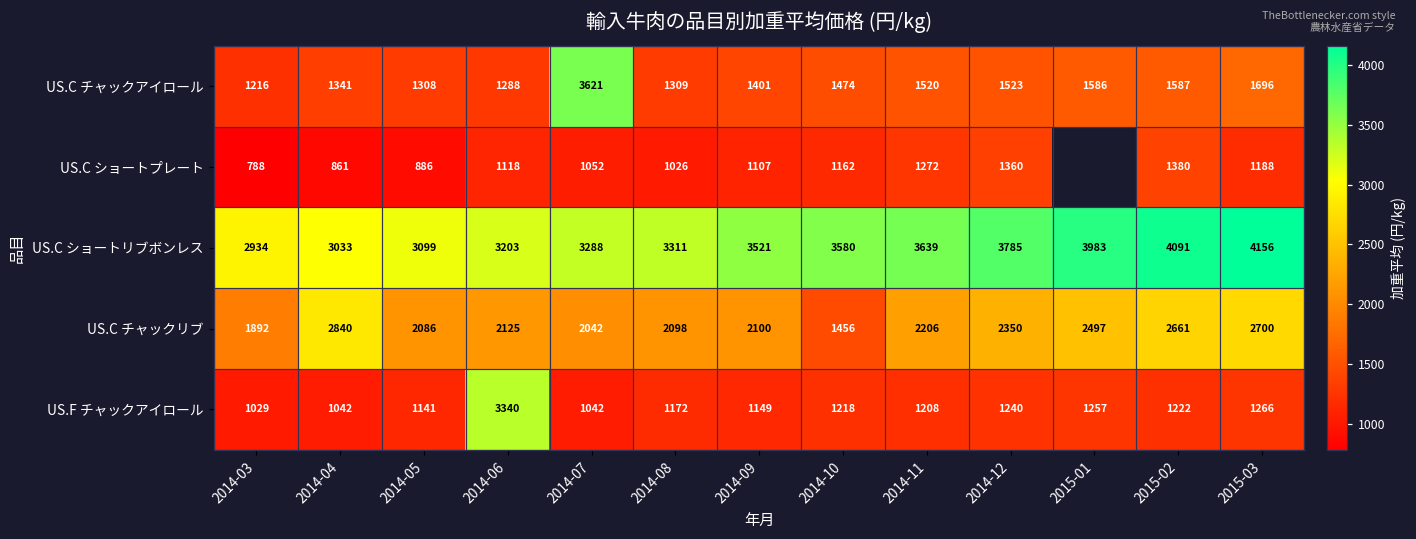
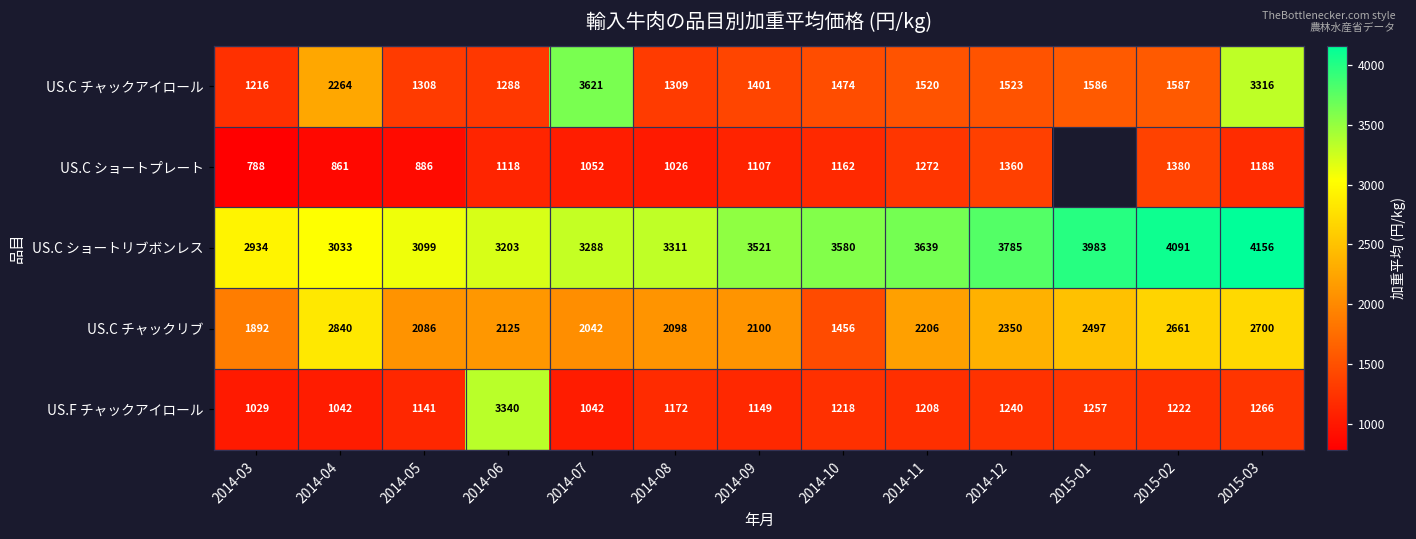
  {
    "US.C チャックアイロール": {
      "2014-03": 1216,
-     "2014-04": 1341,
+     "2014-04": 2264,
      "2014-05": 1308,
      "2014-06": 1288,
      "2014-07": 3621,
      "2014-08": 1309,
      "2014-09": 1401,
      "2014-10": 1474,
      "2014-11": 1520,
      "2014-12": 1523,
      "2015-01": 1586,
      "2015-02": 1587,
-     "2015-03": 1696
+     "2015-03": 3316
    },
    "US.C ショートプレート": {
      "2014-03": 788,
      "2014-04": 861,
      "2014-05": 886,
      "2014-06": 1118,
      "2014-07": 1052,
      "2014-08": 1026,
      "2014-09": 1107,
      "2014-10": 1162,
      "2014-11": 1272,
      "2014-12": 1360,
      "2015-02": 1380,
      "2015-03": 1188
    },
    "US.C ショートリブボンレス": {
      "2014-03": 2934,
      "2014-04": 3033,
      "2014-05": 3099,
      "2014-06": 3203,
      "2014-07": 3288,
      "2014-08": 3311,
      "2014-09": 3521,
      "2014-10": 3580,
      "2014-11": 3639,
      "2014-12": 3785,
      "2015-01": 3983,
      "2015-02": 4091,
      "2015-03": 4156
    },
    "US.C チャックリブ": {
      "2014-03": 1892,
      "2014-04": 2840,
      "2014-05": 2086,
      "2014-06": 2125,
      "2014-07": 2042,
      "2014-08": 2098,
      "2014-09": 2100,
      "2014-10": 1456,
      "2014-11": 2206,
      "2014-12": 2350,
      "2015-01": 2497,
      "2015-02": 2661,
      "2015-03": 2700
    },
    "US.F チャックアイロール": {
      "2014-03": 1029,
      "2014-04": 1042,
      "2014-05": 1141,
      "2014-06": 3340,
      "2014-07": 1042,
      "2014-08": 1172,
      "2014-09": 1149,
      "2014-10": 1218,
      "2014-11": 1208,
      "2014-12": 1240,
      "2015-01": 1257,
      "2015-02": 1222,
      "2015-03": 1266
    }
  }
